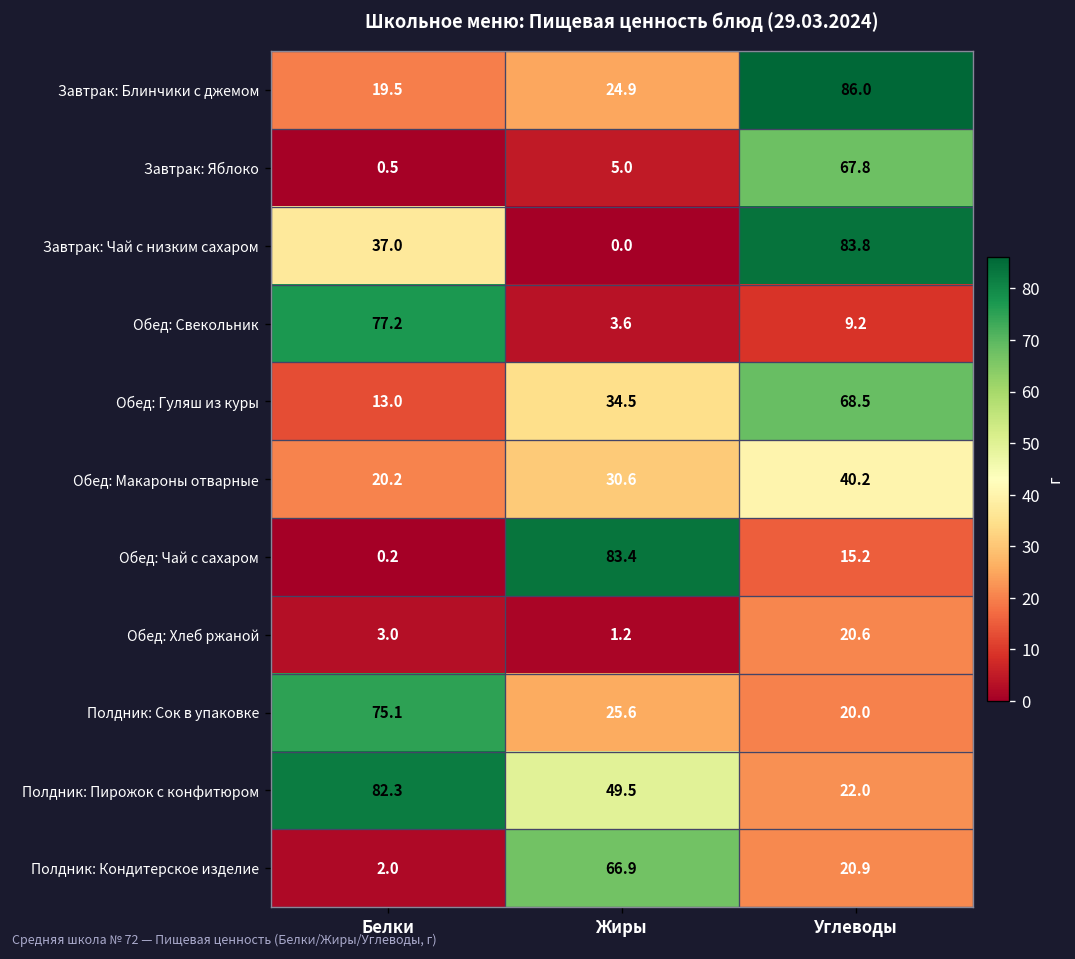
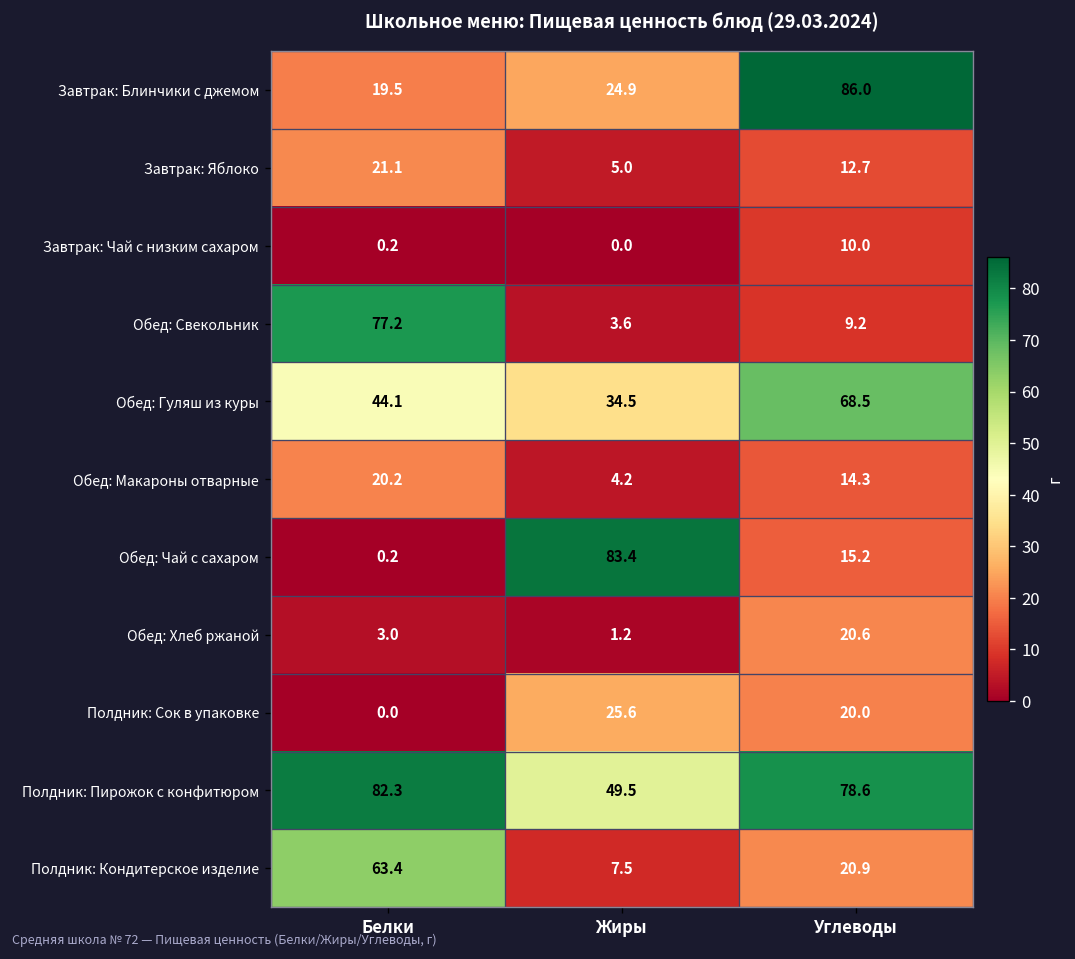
  {
    "Завтрак: Блинчики с джемом": {
      "Белки": 19.5,
      "Жиры": 24.9,
      "Углеводы": 86.0
    },
    "Завтрак: Яблоко": {
-     "Белки": 0.5,
+     "Белки": 21.1,
      "Жиры": 5.0,
-     "Углеводы": 67.8
+     "Углеводы": 12.7
    },
    "Завтрак: Чай с низким сахаром": {
-     "Белки": 37.0,
+     "Белки": 0.2,
      "Жиры": 0.0,
-     "Углеводы": 83.8
+     "Углеводы": 10.0
    },
    "Обед: Свекольник": {
      "Белки": 77.2,
      "Жиры": 3.6,
      "Углеводы": 9.2
    },
    "Обед: Гуляш из куры": {
-     "Белки": 13.0,
+     "Белки": 44.1,
      "Жиры": 34.5,
      "Углеводы": 68.5
    },
    "Обед: Макароны отварные": {
      "Белки": 20.2,
-     "Жиры": 30.6,
-     "Углеводы": 40.2
+     "Жиры": 4.2,
+     "Углеводы": 14.3
    },
    "Обед: Чай с сахаром": {
      "Белки": 0.2,
      "Жиры": 83.4,
      "Углеводы": 15.2
    },
    "Обед: Хлеб ржаной": {
      "Белки": 3.0,
      "Жиры": 1.2,
      "Углеводы": 20.6
    },
    "Полдник: Сок в упаковке": {
-     "Белки": 75.1,
+     "Белки": 0.0,
      "Жиры": 25.6,
      "Углеводы": 20.0
    },
    "Полдник: Пирожок с конфитюром": {
      "Белки": 82.3,
      "Жиры": 49.5,
-     "Углеводы": 22.0
+     "Углеводы": 78.6
    },
    "Полдник: Кондитерское изделие": {
-     "Белки": 2.0,
-     "Жиры": 66.9,
+     "Белки": 63.4,
+     "Жиры": 7.5,
      "Углеводы": 20.9
    }
  }
